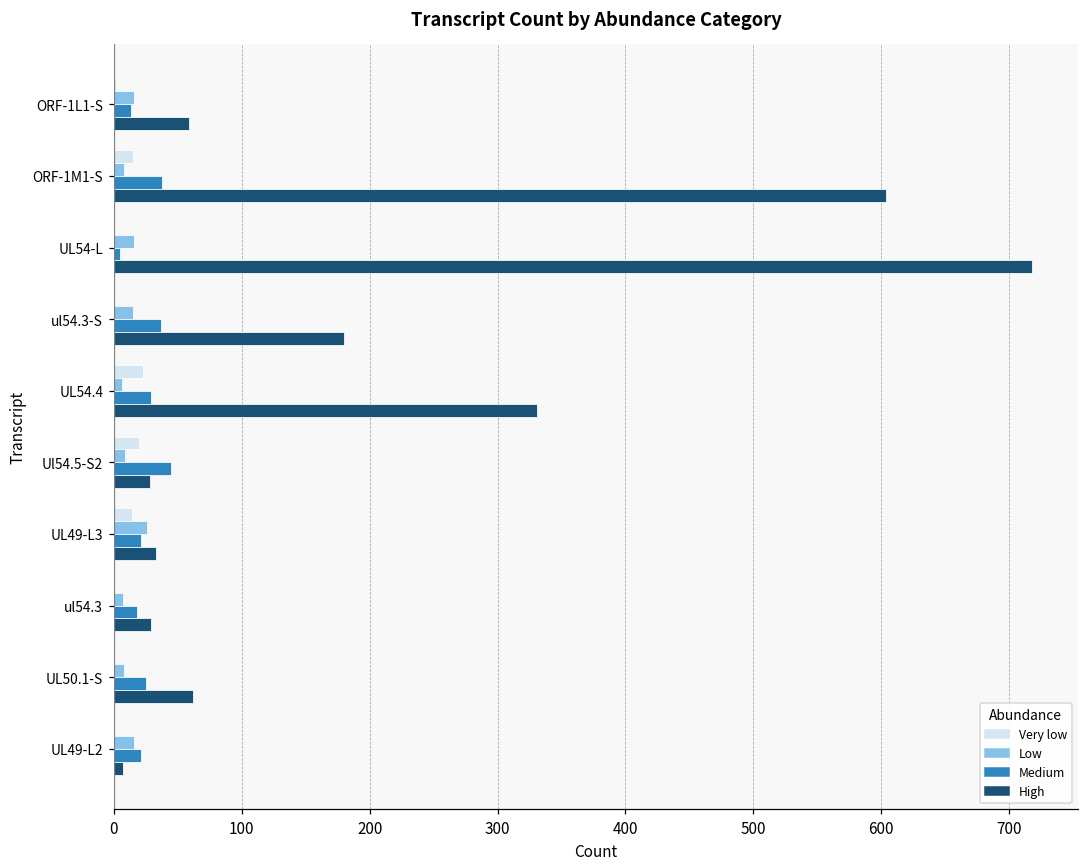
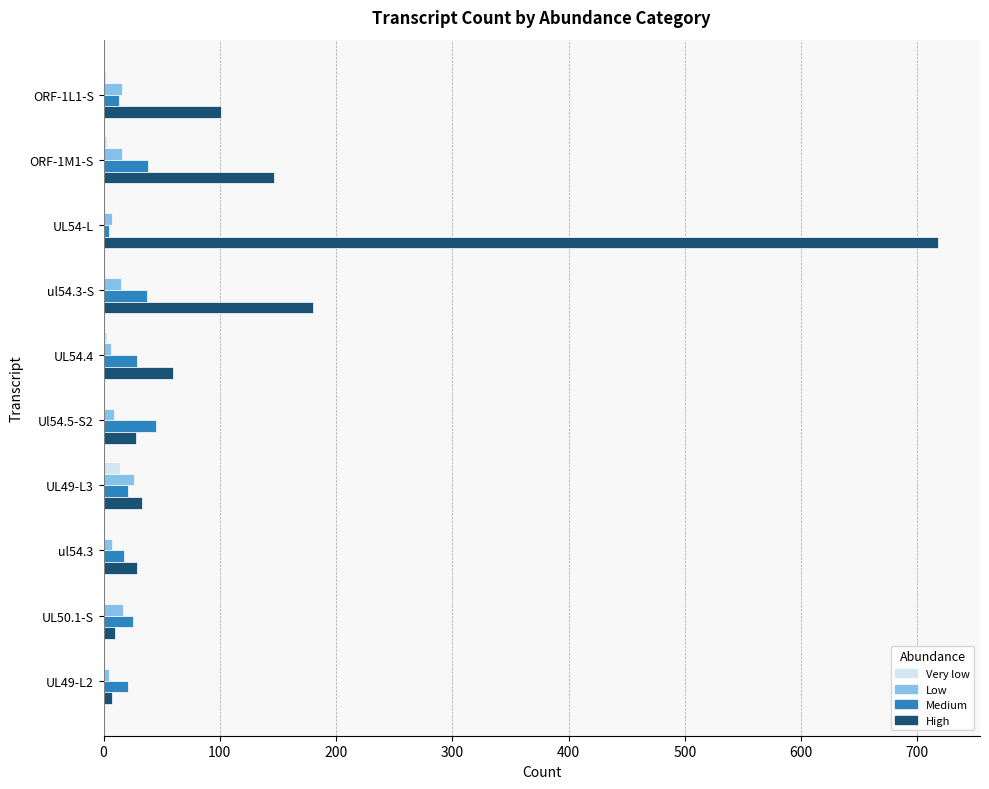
  {
    "Very low": {
-     "ORF-1M1-S": 15,
-     "UL54.4": 23,
-     "Ul54.5-S2": 20,
+     "ORF-1M1-S": 3,
+     "UL54.4": 3,
+     "Ul54.5-S2": 1,
      "UL49-L3": 14
    },
    "Low": {
      "ORF-1L1-S": 16,
-     "ORF-1M1-S": 8,
-     "UL54-L": 16,
+     "ORF-1M1-S": 16,
+     "UL54-L": 7,
      "ul54.3-S": 15,
      "UL54.4": 6,
      "Ul54.5-S2": 9,
      "UL49-L3": 26,
      "ul54.3": 7,
-     "UL50.1-S": 8,
-     "UL49-L2": 16
+     "UL50.1-S": 17,
+     "UL49-L2": 5
    },
    "Medium": {
      "ORF-1L1-S": 13,
      "ORF-1M1-S": 38,
      "UL54-L": 5,
      "ul54.3-S": 37,
      "UL54.4": 29,
      "Ul54.5-S2": 45,
      "UL49-L3": 21,
      "ul54.3": 18,
      "UL50.1-S": 25,
      "UL49-L2": 21
    },
    "High": {
-     "ORF-1L1-S": 59,
-     "ORF-1M1-S": 604,
+     "ORF-1L1-S": 101,
+     "ORF-1M1-S": 147,
      "UL54-L": 718,
      "ul54.3-S": 180,
-     "UL54.4": 331,
+     "UL54.4": 60,
      "Ul54.5-S2": 28,
      "UL49-L3": 33,
      "ul54.3": 29,
-     "UL50.1-S": 62,
+     "UL50.1-S": 10,
      "UL49-L2": 7
    }
  }
